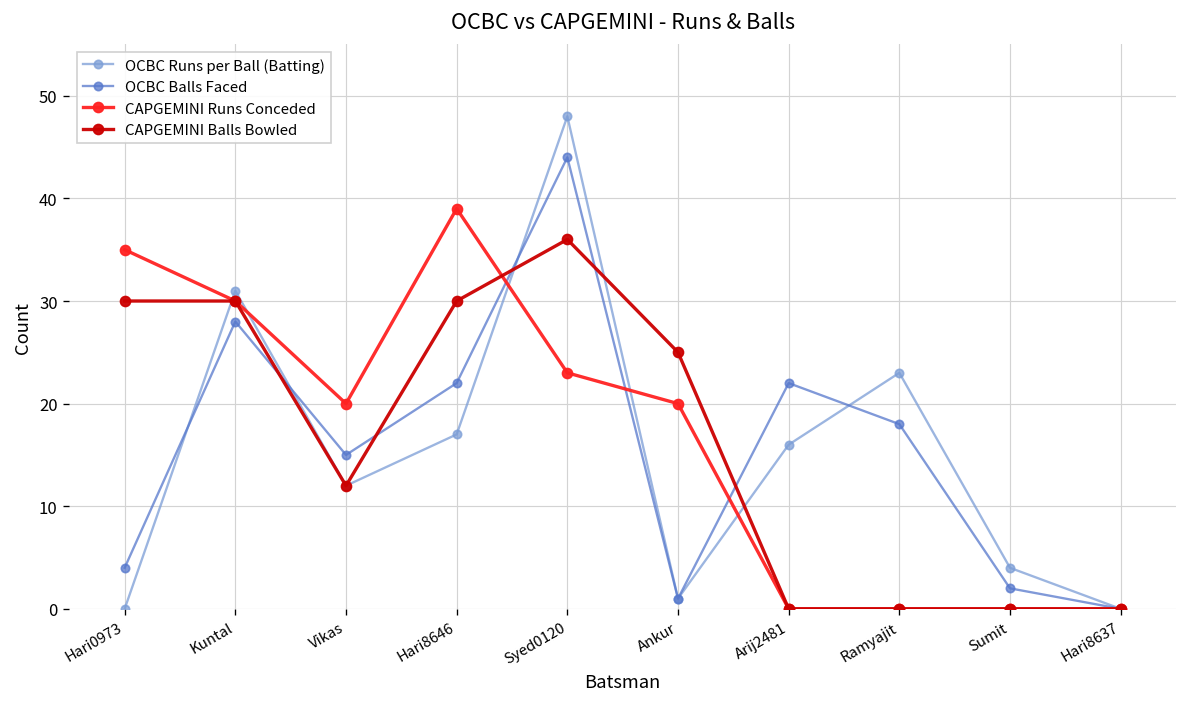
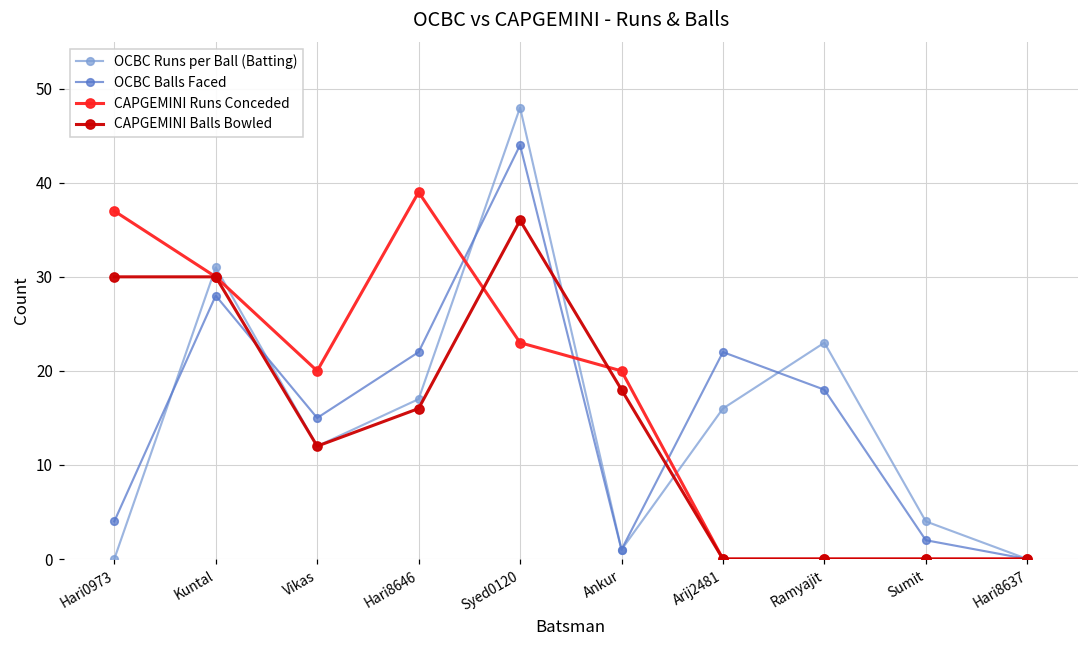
  {
    "CAPGEMINI Runs Conceded": {
-     "Hari0973": 35,
+     "Hari0973": 37,
      "Vikas": 20,
      "Hari8646": 39,
      "Syed0120": 23,
      "Ankur": 20
    },
    "CAPGEMINI Balls Bowled": {
      "Hari0973": 30,
-     "Hari8646": 30,
+     "Hari8646": 16,
      "Syed0120": 36,
-     "Ankur": 25
+     "Ankur": 18
    }
  }
